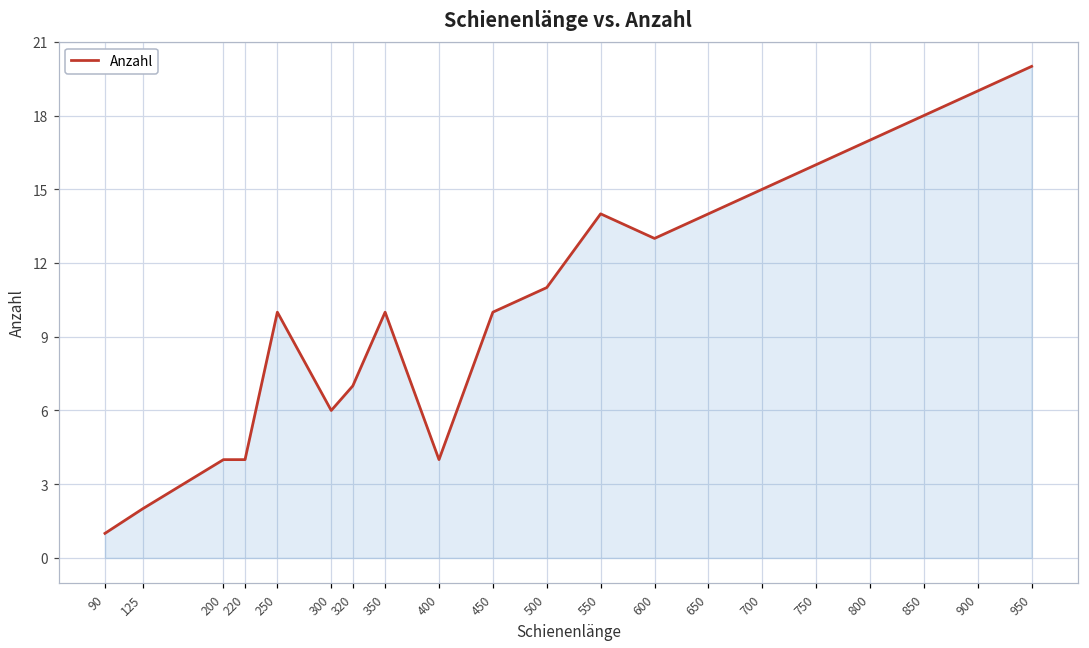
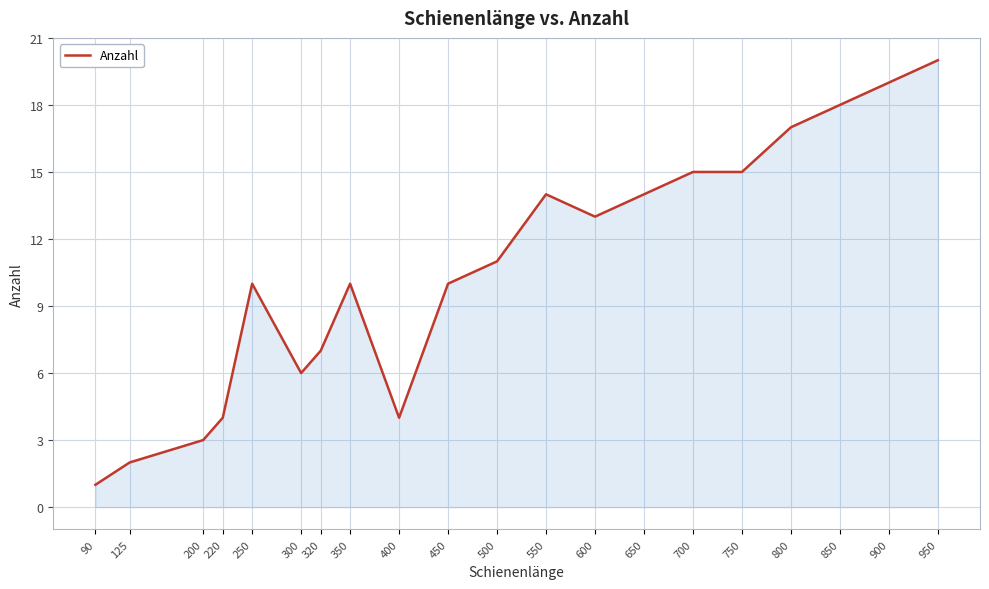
  {
    "90": 1,
    "125": 2,
-   "200": 4,
+   "200": 3,
    "220": 4,
    "250": 10,
    "300": 6,
    "320": 7,
    "350": 10,
    "400": 4,
    "450": 10,
    "500": 11,
    "550": 14,
    "600": 13,
    "650": 14,
    "700": 15,
-   "750": 16,
+   "750": 15,
    "800": 17,
    "850": 18,
    "900": 19,
    "950": 20
  }
